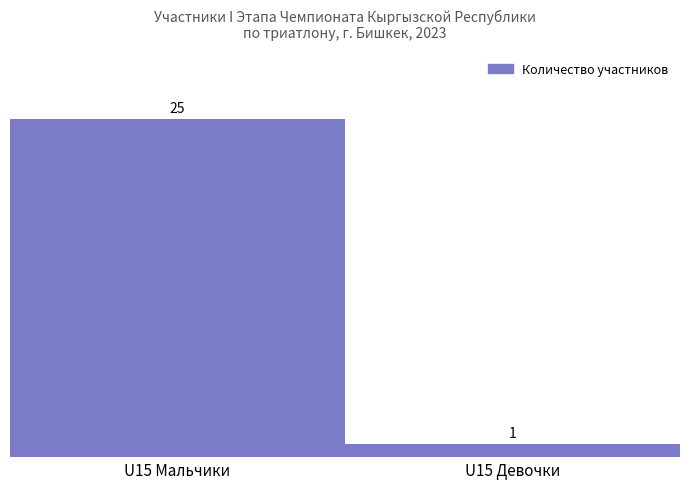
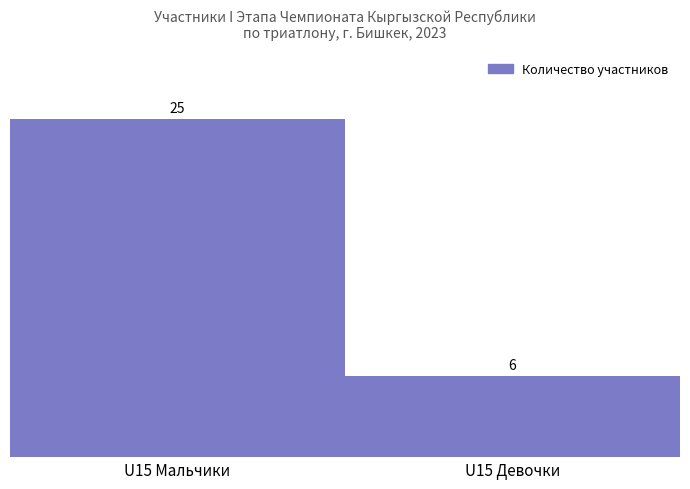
  {
    "U15 Мальчики": 25,
-   "U15 Девочки": 1
+   "U15 Девочки": 6
  }
